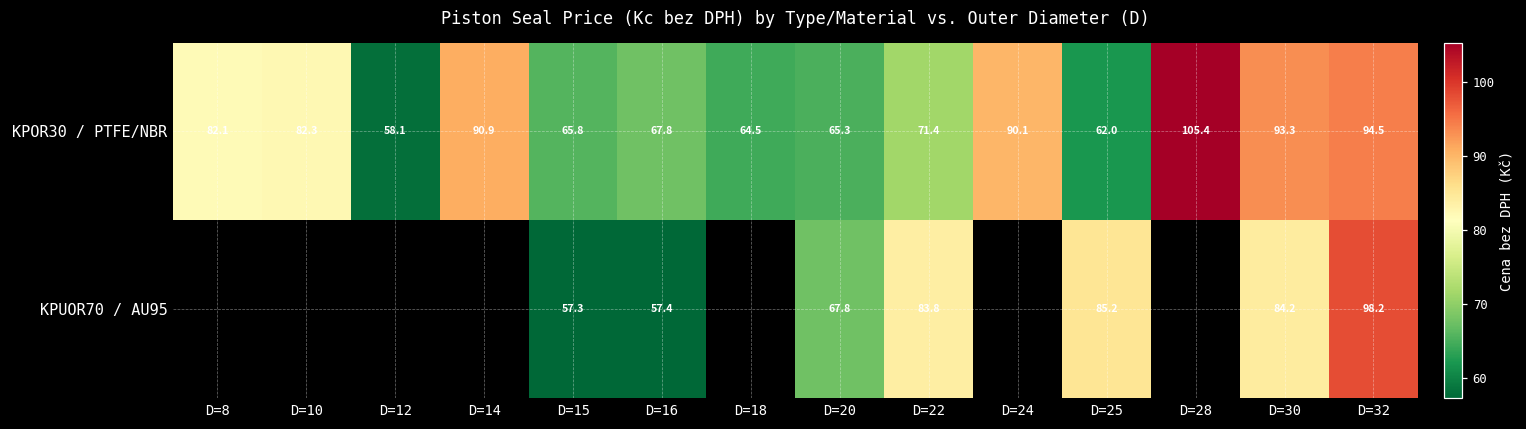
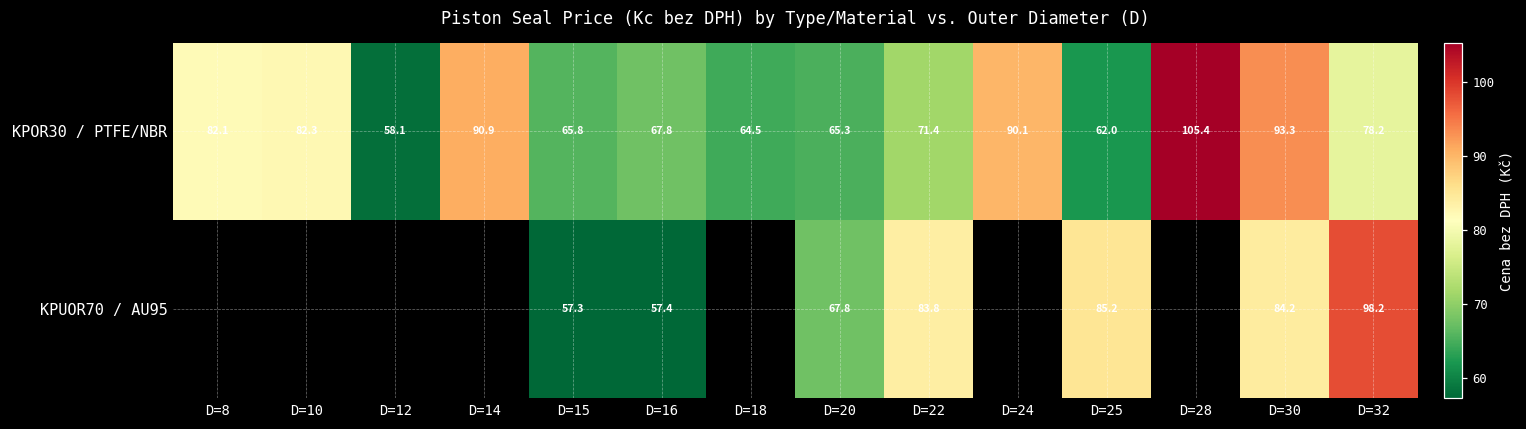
  {
    "KPOR30 / PTFE/NBR": {
      "D=8": 82.1,
      "D=10": 82.3,
      "D=12": 58.1,
      "D=14": 90.9,
      "D=15": 65.8,
      "D=16": 67.8,
      "D=18": 64.5,
      "D=20": 65.3,
      "D=22": 71.4,
      "D=24": 90.1,
      "D=25": 62.0,
      "D=28": 105.4,
      "D=30": 93.3,
-     "D=32": 94.5
+     "D=32": 78.2
    },
    "KPUOR70 / AU95": {
      "D=15": 57.3,
      "D=16": 57.4,
      "D=20": 67.8,
      "D=22": 83.8,
      "D=25": 85.2,
      "D=30": 84.2,
      "D=32": 98.2
    }
  }
